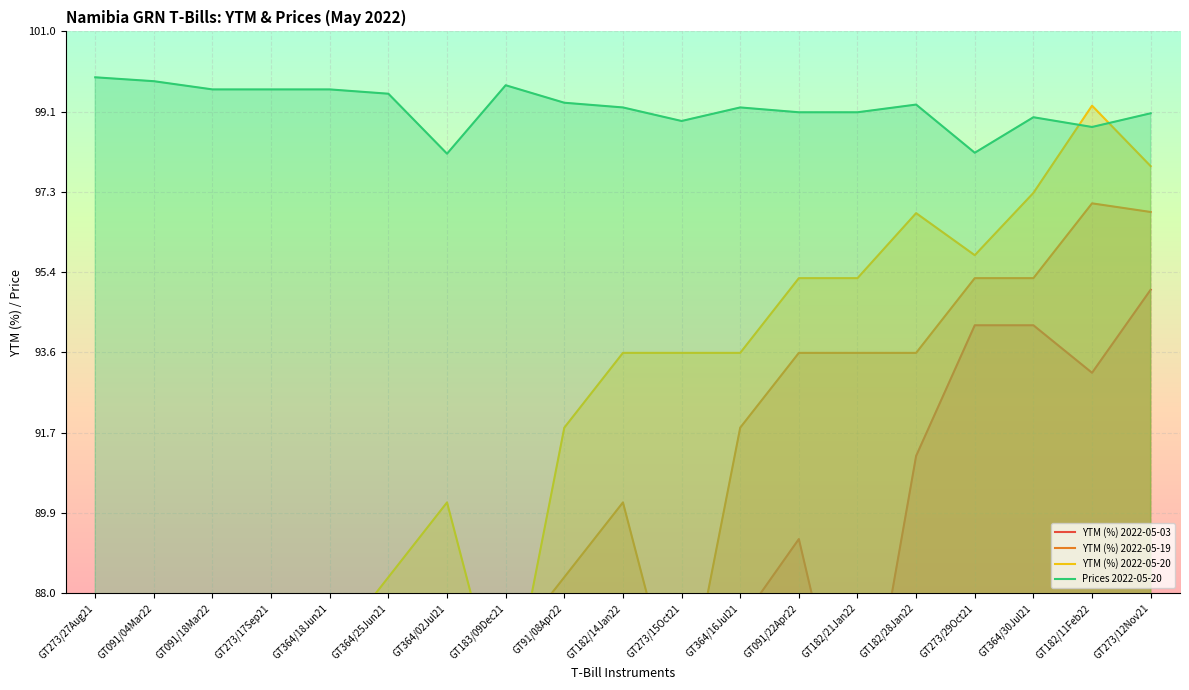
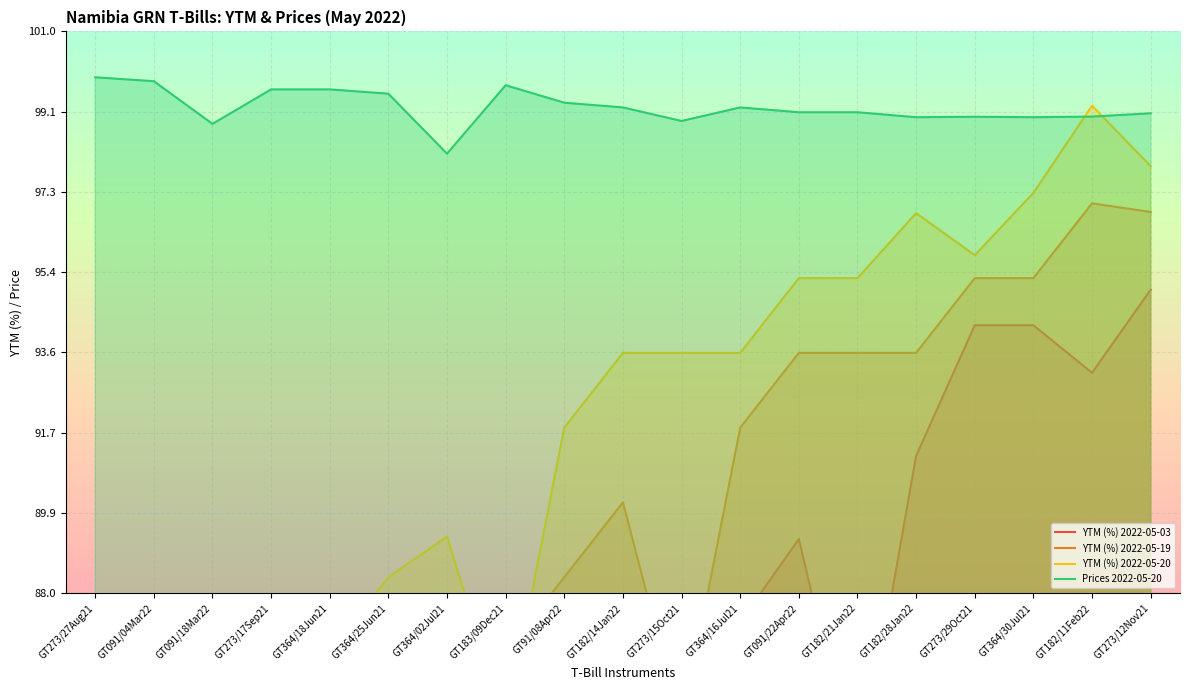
  {
    "YTM (%) 2022-05-20": {
      "GT364/25Jun21": 88.4,
-     "GT364/02Jul21": 90.1,
+     "GT364/02Jul21": 89.3,
      "GT91/08Apr22": 91.8,
      "GT182/14Jan22": 93.6,
      "GT273/15Oct21": 93.6,
      "GT364/16Jul21": 93.6,
      "GT091/22Apr22": 95.3,
      "GT182/21Jan22": 95.3,
      "GT182/28Jan22": 96.8,
      "GT273/29Oct21": 95.8,
      "GT364/30Jul21": 97.3,
      "GT182/11Feb22": 99.3,
      "GT273/12Nov21": 97.9
    },
    "Prices 2022-05-20": {
      "GT273/27Aug21": 99.9,
      "GT091/04Mar22": 99.8,
-     "GT091/18Mar22": 99.7,
+     "GT091/18Mar22": 98.9,
      "GT273/17Sep21": 99.7,
      "GT364/18Jun21": 99.7,
      "GT364/25Jun21": 99.6,
      "GT364/02Jul21": 98.2,
      "GT183/09Dec21": 99.8,
      "GT91/08Apr22": 99.3,
      "GT182/14Jan22": 99.2,
      "GT273/15Oct21": 98.9,
      "GT364/16Jul21": 99.2,
      "GT091/22Apr22": 99.1,
      "GT182/21Jan22": 99.1,
-     "GT182/28Jan22": 99.3,
-     "GT273/29Oct21": 98.2,
+     "GT182/28Jan22": 99.0,
+     "GT273/29Oct21": 99.0,
      "GT364/30Jul21": 99.0,
-     "GT182/11Feb22": 98.8,
+     "GT182/11Feb22": 99.0,
      "GT273/12Nov21": 99.1
    }
  }
